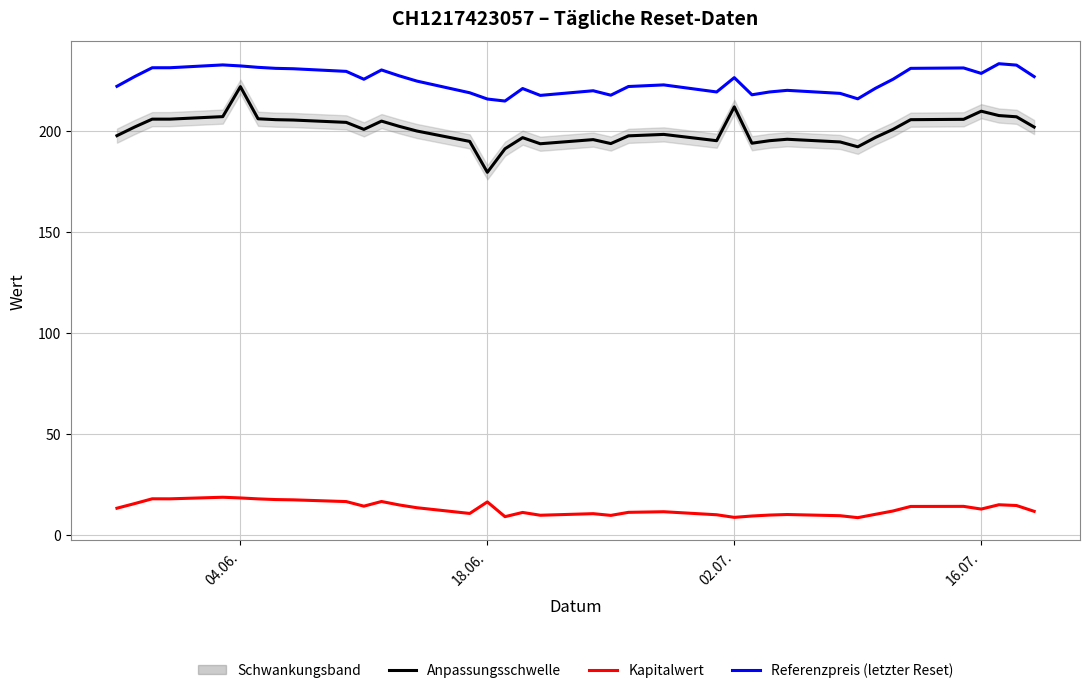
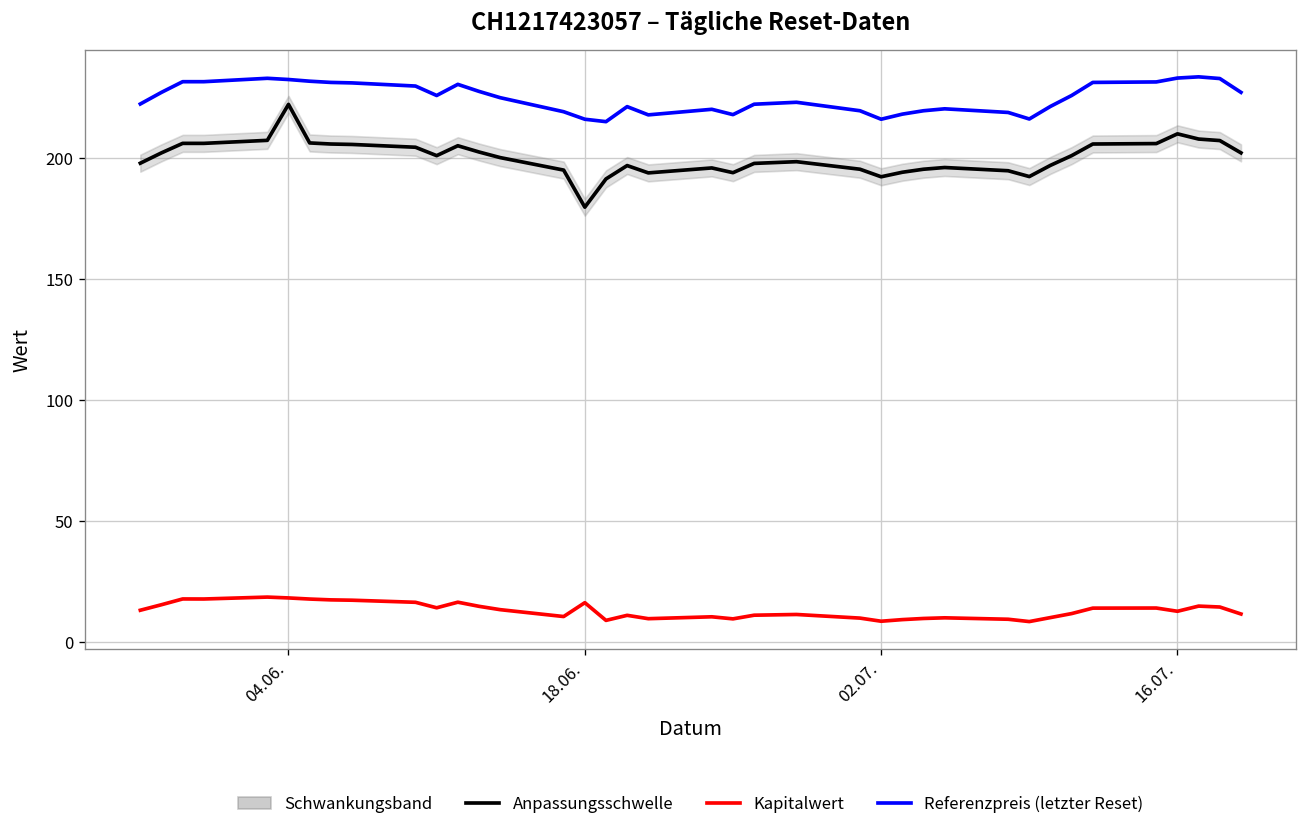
  {
    "Anpassungsschwelle": {
      "04.06.": 222,
      "18.06.": 180,
-     "02.07.": 212,
+     "02.07.": 192,
      "16.07.": 210
    },
    "Kapitalwert": {
      "04.06.": 18,
      "18.06.": 16,
      "02.07.": 9,
      "16.07.": 13
    },
    "Referenzpreis (letzter Reset)": {
      "04.06.": 232,
      "18.06.": 216,
-     "02.07.": 227,
-     "16.07.": 229
+     "02.07.": 216,
+     "16.07.": 233
    }
  }
